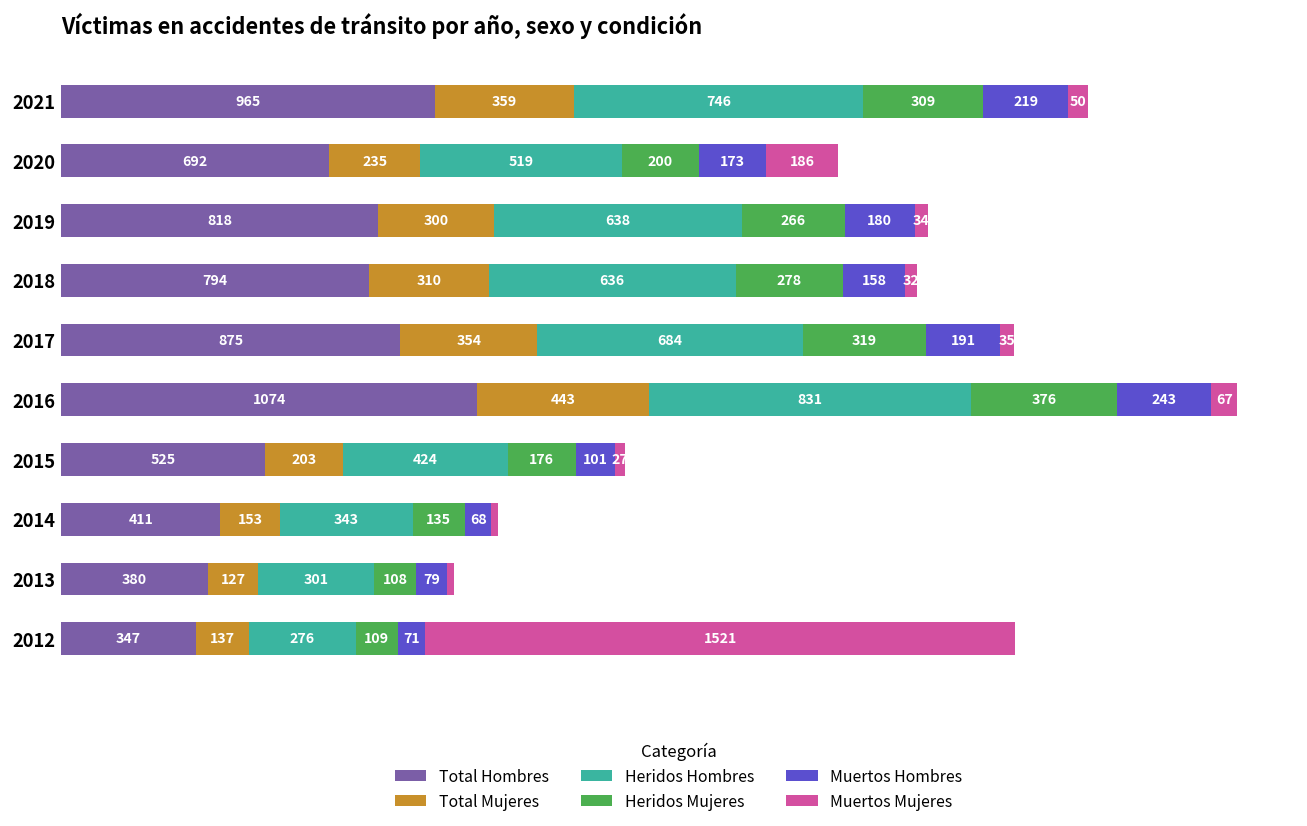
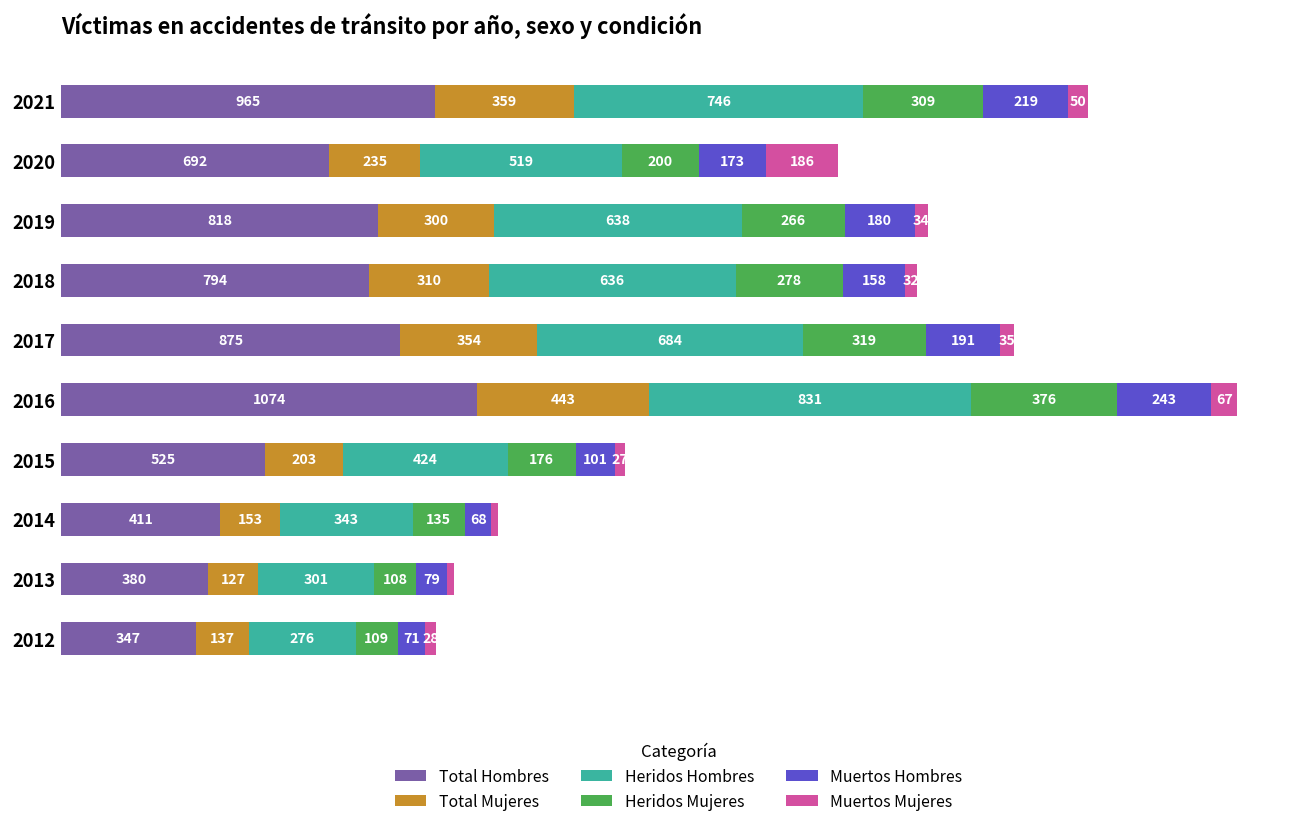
  {
    "Total Mujeres": {
      "2021": 359,
      "2020": 235,
      "2019": 300,
      "2018": 310,
      "2017": 354,
      "2016": 443,
      "2015": 203,
      "2014": 153,
      "2013": 127,
      "2012": 137
    },
    "Heridos Hombres": {
      "2021": 746,
      "2020": 519,
      "2019": 638,
      "2018": 636,
      "2017": 684,
      "2016": 831,
      "2015": 424,
      "2014": 343,
      "2013": 301,
      "2012": 276
    },
    "Heridos Mujeres": {
      "2021": 309,
      "2020": 200,
      "2019": 266,
      "2018": 278,
      "2017": 319,
      "2016": 376,
      "2015": 176,
      "2014": 135,
      "2013": 108,
      "2012": 109
    },
    "Muertos Mujeres": {
      "2021": 50,
      "2020": 186,
      "2019": 34,
      "2018": 32,
      "2017": 35,
      "2016": 67,
      "2015": 27,
-     "2012": 1521
+     "2012": 28
    }
  }
